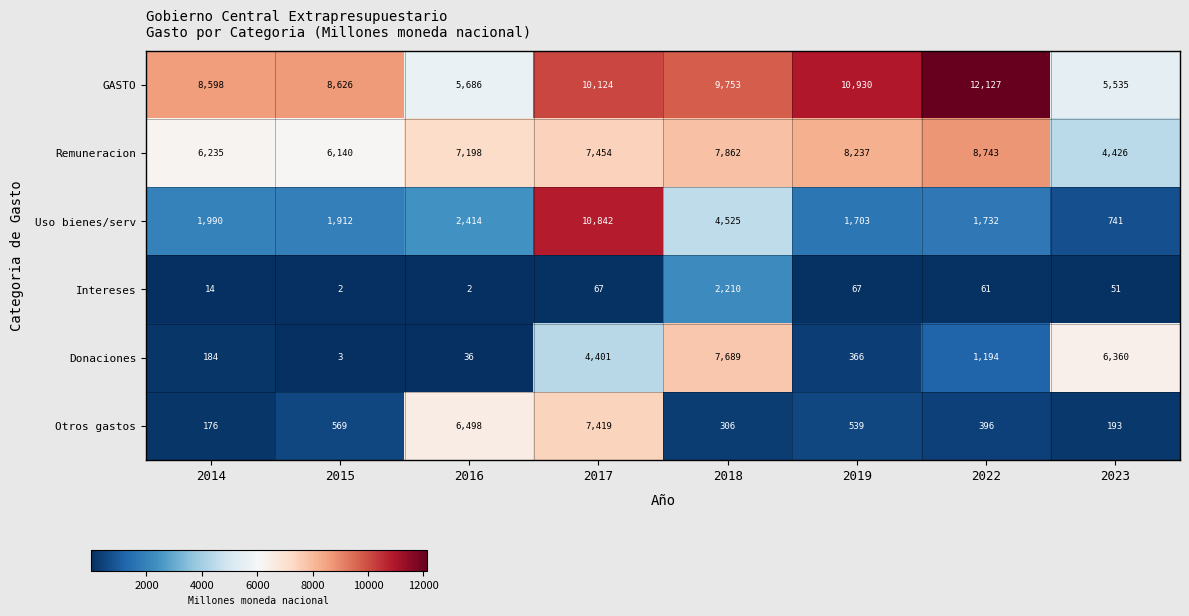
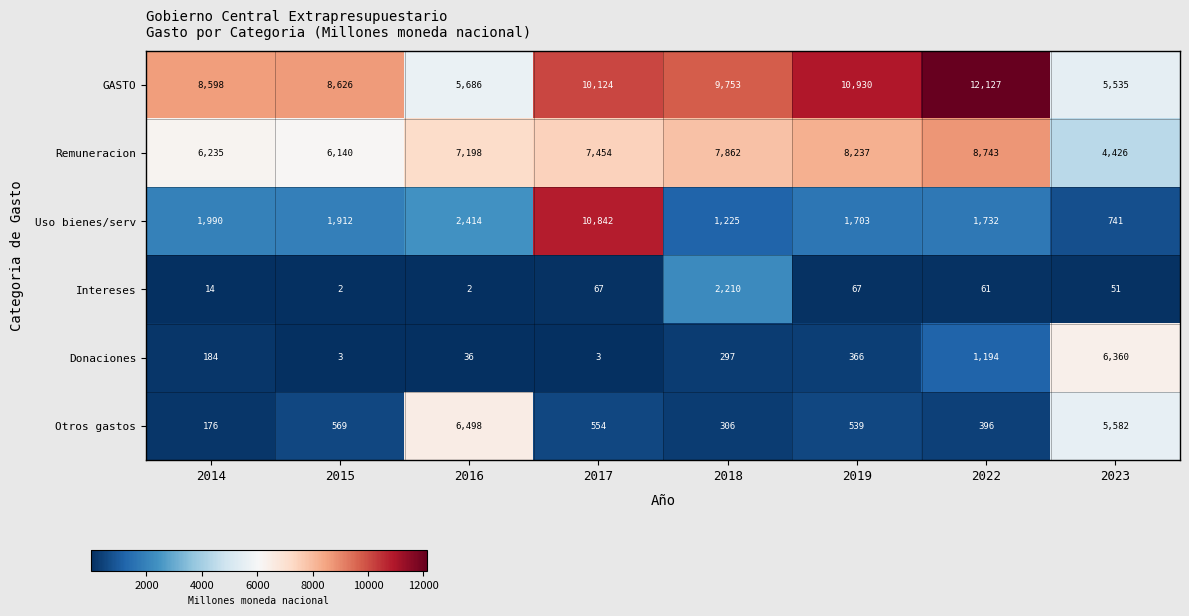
  {
    "GASTO": {
      "2014": "8,598",
      "2015": "8,626",
      "2016": "5,686",
      "2017": "10,124",
      "2018": "9,753",
      "2019": "10,930",
      "2022": "12,127",
      "2023": "5,535"
    },
    "Remuneracion": {
      "2014": "6,235",
      "2015": "6,140",
      "2016": "7,198",
      "2017": "7,454",
      "2018": "7,862",
      "2019": "8,237",
      "2022": "8,743",
      "2023": "4,426"
    },
    "Uso bienes/serv": {
      "2014": "1,990",
      "2015": "1,912",
      "2016": "2,414",
      "2017": "10,842",
-     "2018": "4,525",
+     "2018": "1,225",
      "2019": "1,703",
      "2022": "1,732",
      "2023": "741"
    },
    "Intereses": {
      "2014": "14",
      "2015": "2",
      "2016": "2",
      "2017": "67",
      "2018": "2,210",
      "2019": "67",
      "2022": "61",
      "2023": "51"
    },
    "Donaciones": {
      "2014": "184",
      "2015": "3",
      "2016": "36",
-     "2017": "4,401",
-     "2018": "7,689",
+     "2017": "3",
+     "2018": "297",
      "2019": "366",
      "2022": "1,194",
      "2023": "6,360"
    },
    "Otros gastos": {
      "2014": "176",
      "2015": "569",
      "2016": "6,498",
-     "2017": "7,419",
+     "2017": "554",
      "2018": "306",
      "2019": "539",
      "2022": "396",
-     "2023": "193"
+     "2023": "5,582"
    }
  }
